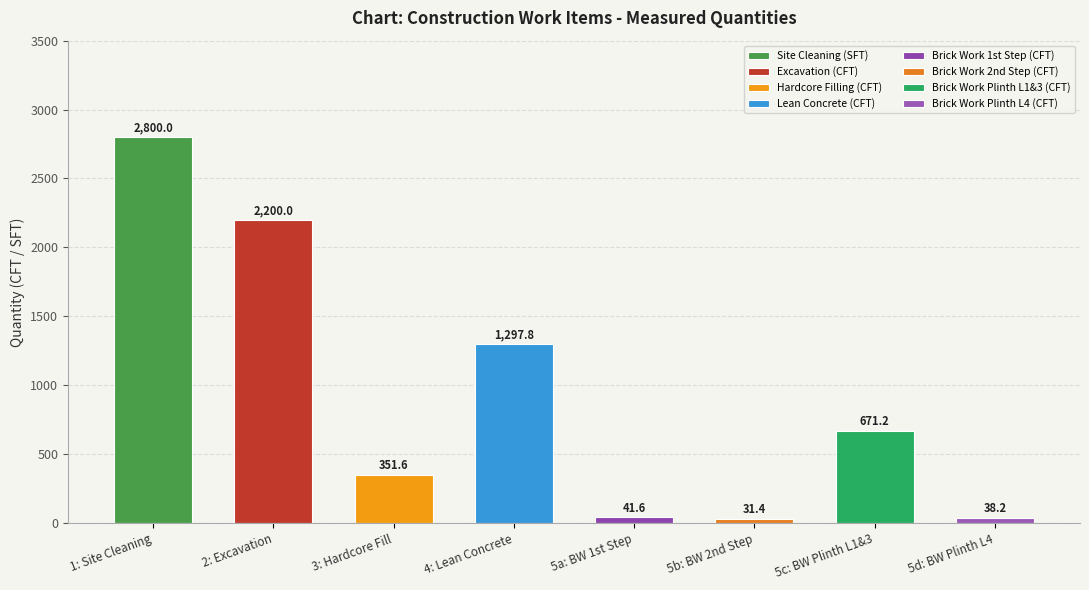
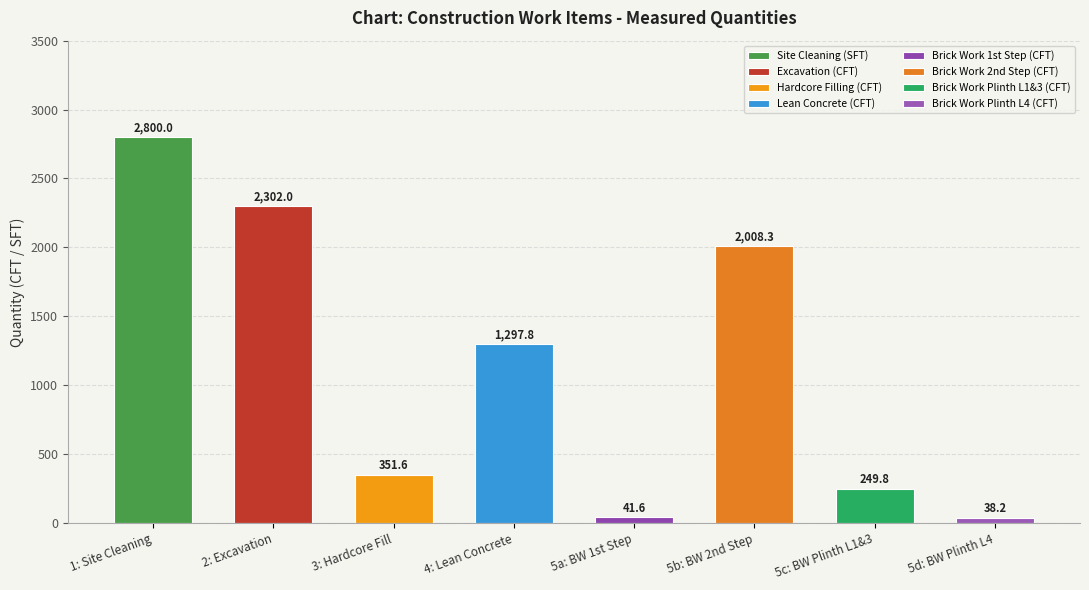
  {
    "1: Site Cleaning": "2,800.0",
-   "2: Excavation": "2,200.0",
+   "2: Excavation": "2,302.0",
    "3: Hardcore Fill": "351.6",
    "4: Lean Concrete": "1,297.8",
    "5a: BW 1st Step": "41.6",
-   "5b: BW 2nd Step": "31.4",
-   "5c: BW Plinth L1&3": "671.2",
+   "5b: BW 2nd Step": "2,008.3",
+   "5c: BW Plinth L1&3": "249.8",
    "5d: BW Plinth L4": "38.2"
  }
